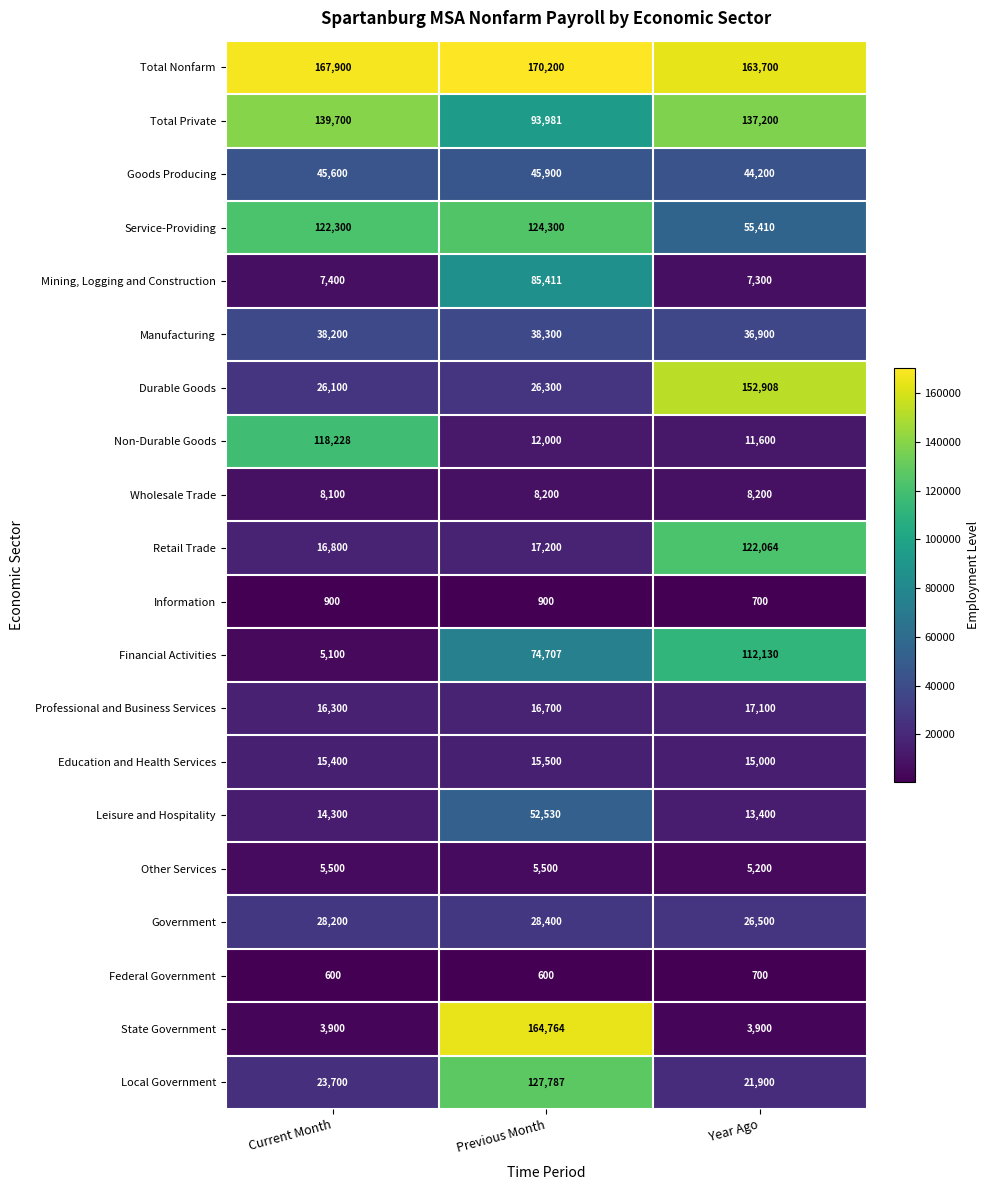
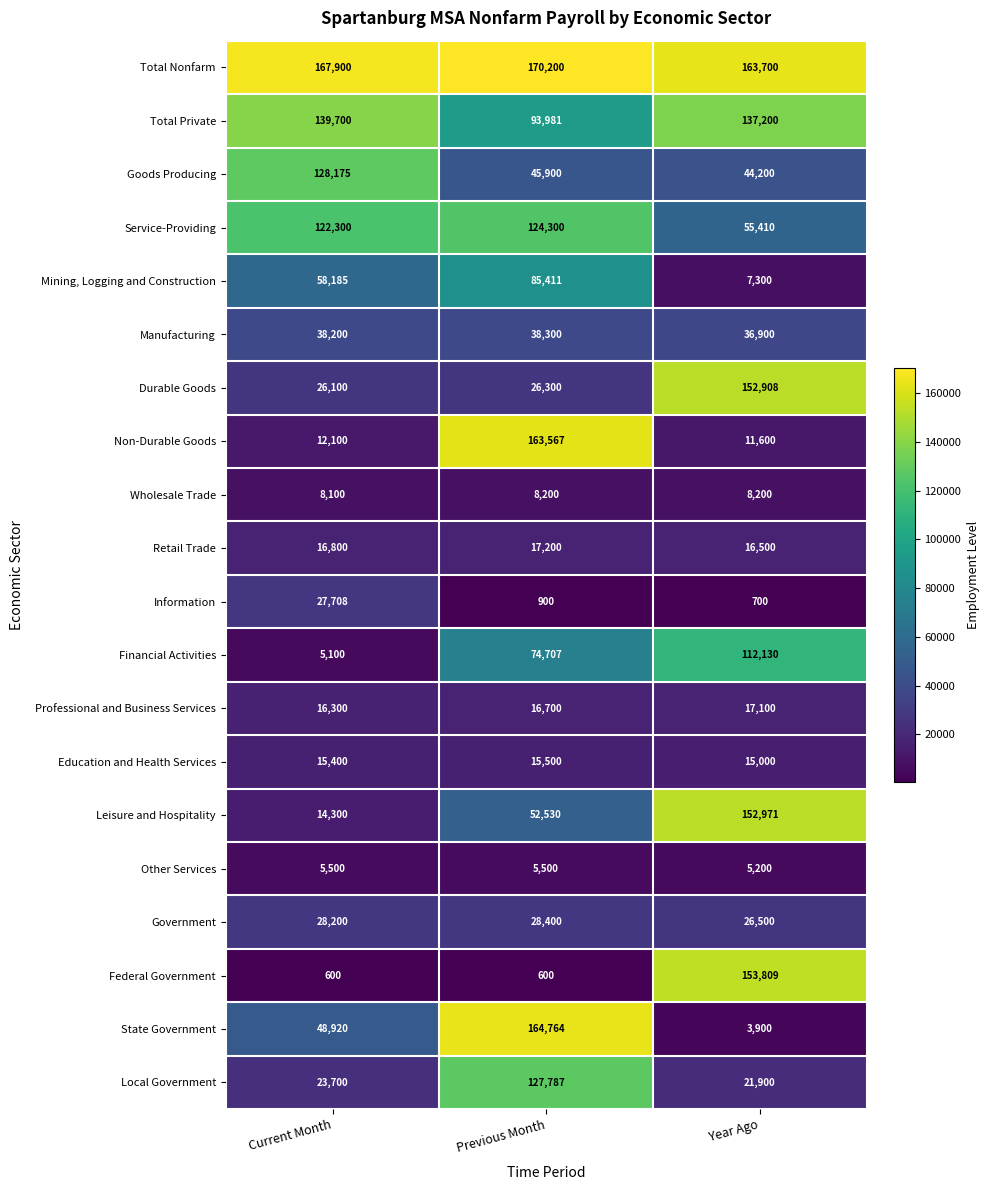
  {
    "Total Nonfarm": {
      "Current Month": "167,900",
      "Previous Month": "170,200",
      "Year Ago": "163,700"
    },
    "Total Private": {
      "Current Month": "139,700",
      "Previous Month": "93,981",
      "Year Ago": "137,200"
    },
    "Goods Producing": {
-     "Current Month": "45,600",
+     "Current Month": "128,175",
      "Previous Month": "45,900",
      "Year Ago": "44,200"
    },
    "Service-Providing": {
      "Current Month": "122,300",
      "Previous Month": "124,300",
      "Year Ago": "55,410"
    },
    "Mining, Logging and Construction": {
-     "Current Month": "7,400",
+     "Current Month": "58,185",
      "Previous Month": "85,411",
      "Year Ago": "7,300"
    },
    "Manufacturing": {
      "Current Month": "38,200",
      "Previous Month": "38,300",
      "Year Ago": "36,900"
    },
    "Durable Goods": {
      "Current Month": "26,100",
      "Previous Month": "26,300",
      "Year Ago": "152,908"
    },
    "Non-Durable Goods": {
-     "Current Month": "118,228",
-     "Previous Month": "12,000",
+     "Current Month": "12,100",
+     "Previous Month": "163,567",
      "Year Ago": "11,600"
    },
    "Wholesale Trade": {
      "Current Month": "8,100",
      "Previous Month": "8,200",
      "Year Ago": "8,200"
    },
    "Retail Trade": {
      "Current Month": "16,800",
      "Previous Month": "17,200",
-     "Year Ago": "122,064"
+     "Year Ago": "16,500"
    },
    "Information": {
-     "Current Month": "900",
+     "Current Month": "27,708",
      "Previous Month": "900",
      "Year Ago": "700"
    },
    "Financial Activities": {
      "Current Month": "5,100",
      "Previous Month": "74,707",
      "Year Ago": "112,130"
    },
    "Professional and Business Services": {
      "Current Month": "16,300",
      "Previous Month": "16,700",
      "Year Ago": "17,100"
    },
    "Education and Health Services": {
      "Current Month": "15,400",
      "Previous Month": "15,500",
      "Year Ago": "15,000"
    },
    "Leisure and Hospitality": {
      "Current Month": "14,300",
      "Previous Month": "52,530",
-     "Year Ago": "13,400"
+     "Year Ago": "152,971"
    },
    "Other Services": {
      "Current Month": "5,500",
      "Previous Month": "5,500",
      "Year Ago": "5,200"
    },
    "Government": {
      "Current Month": "28,200",
      "Previous Month": "28,400",
      "Year Ago": "26,500"
    },
    "Federal Government": {
      "Current Month": "600",
      "Previous Month": "600",
-     "Year Ago": "700"
+     "Year Ago": "153,809"
    },
    "State Government": {
-     "Current Month": "3,900",
+     "Current Month": "48,920",
      "Previous Month": "164,764",
      "Year Ago": "3,900"
    },
    "Local Government": {
      "Current Month": "23,700",
      "Previous Month": "127,787",
      "Year Ago": "21,900"
    }
  }
